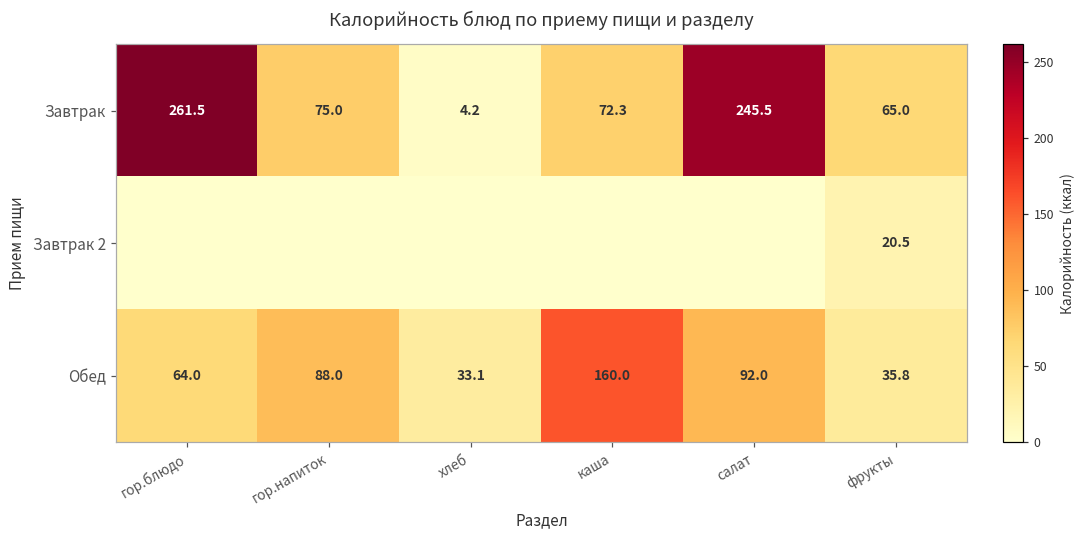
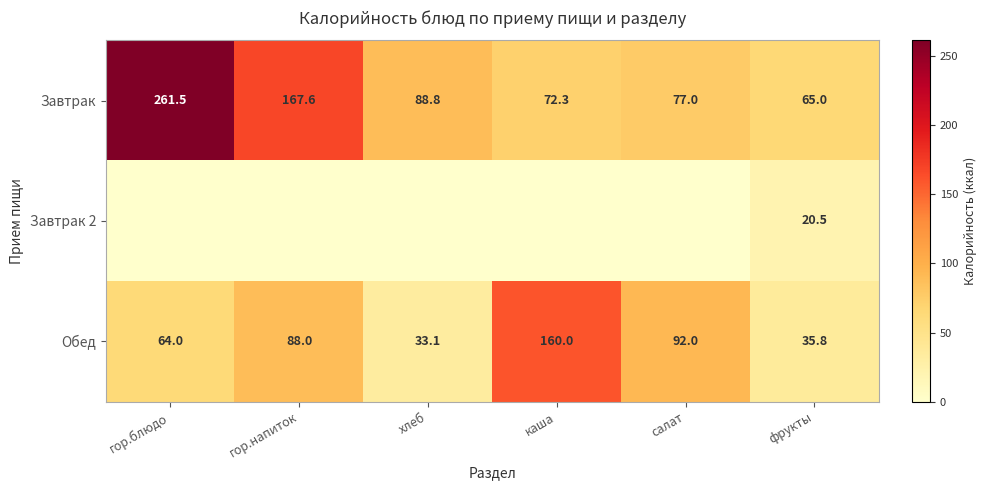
  {
    "Завтрак": {
      "гор.блюдо": 261.5,
-     "гор.напиток": 75.0,
-     "хлеб": 4.2,
+     "гор.напиток": 167.6,
+     "хлеб": 88.8,
      "каша": 72.3,
-     "салат": 245.5,
+     "салат": 77.0,
      "фрукты": 65.0
    },
    "Завтрак 2": {
      "фрукты": 20.5
    },
    "Обед": {
      "гор.блюдо": 64.0,
      "гор.напиток": 88.0,
      "хлеб": 33.1,
      "каша": 160.0,
      "салат": 92.0,
      "фрукты": 35.8
    }
  }
